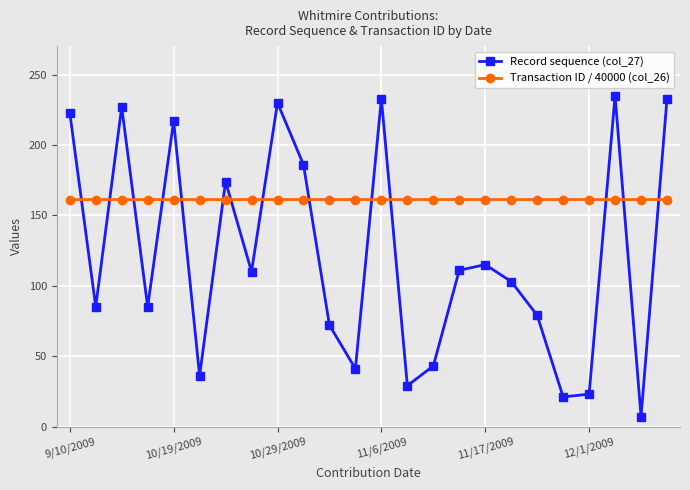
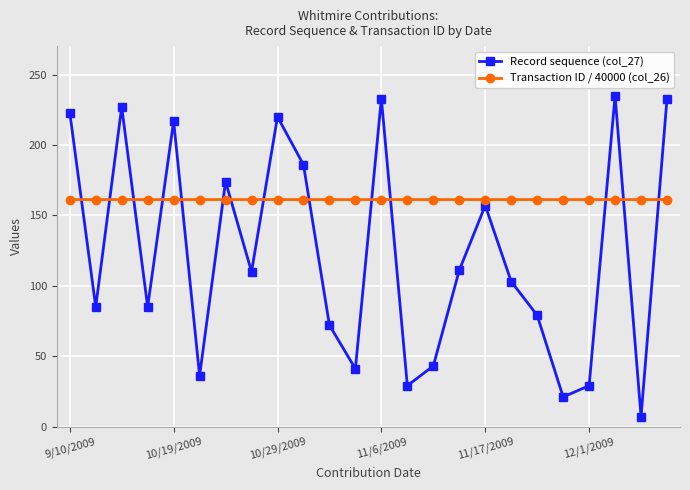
  {
    "Record sequence (col_27)": {
      "9/10/2009": 223,
      "10/19/2009": 217,
-     "10/29/2009": 230,
+     "10/29/2009": 220,
      "11/6/2009": 233,
-     "11/17/2009": 115,
-     "12/1/2009": 23
+     "11/17/2009": 157,
+     "12/1/2009": 29
    },
    "Transaction ID / 40000 (col_26)": {
      "9/10/2009": 161,
      "10/19/2009": 161,
      "10/29/2009": 161,
      "11/6/2009": 161,
      "11/17/2009": 161,
      "12/1/2009": 161
    }
  }
